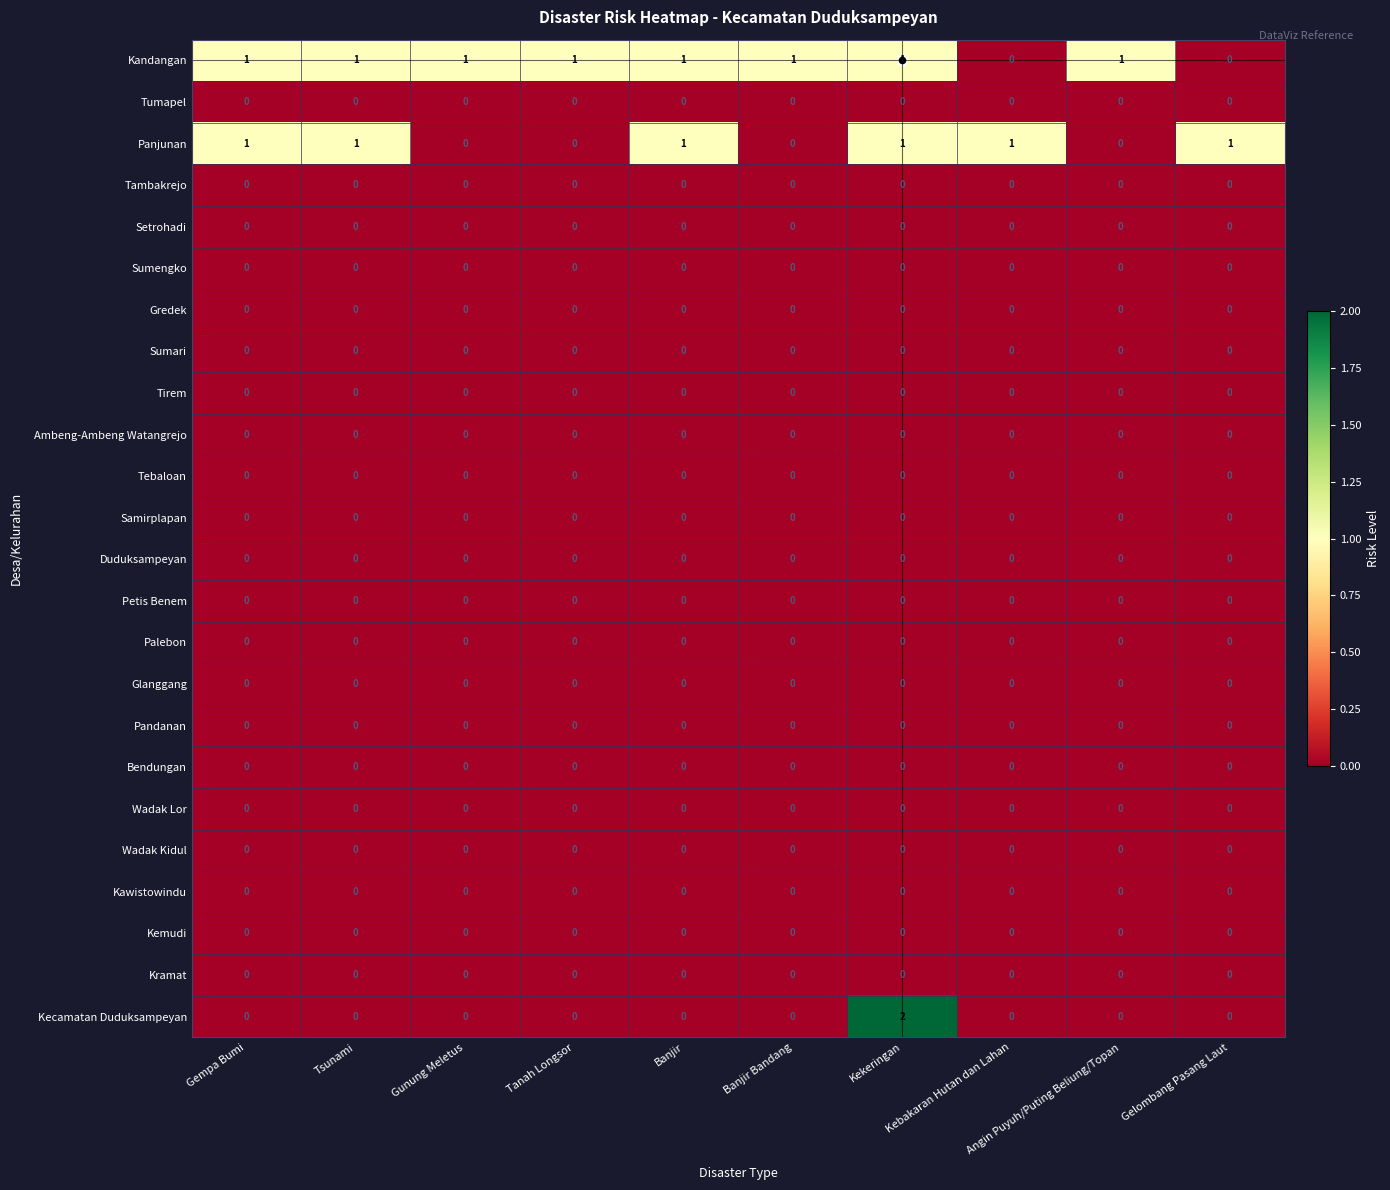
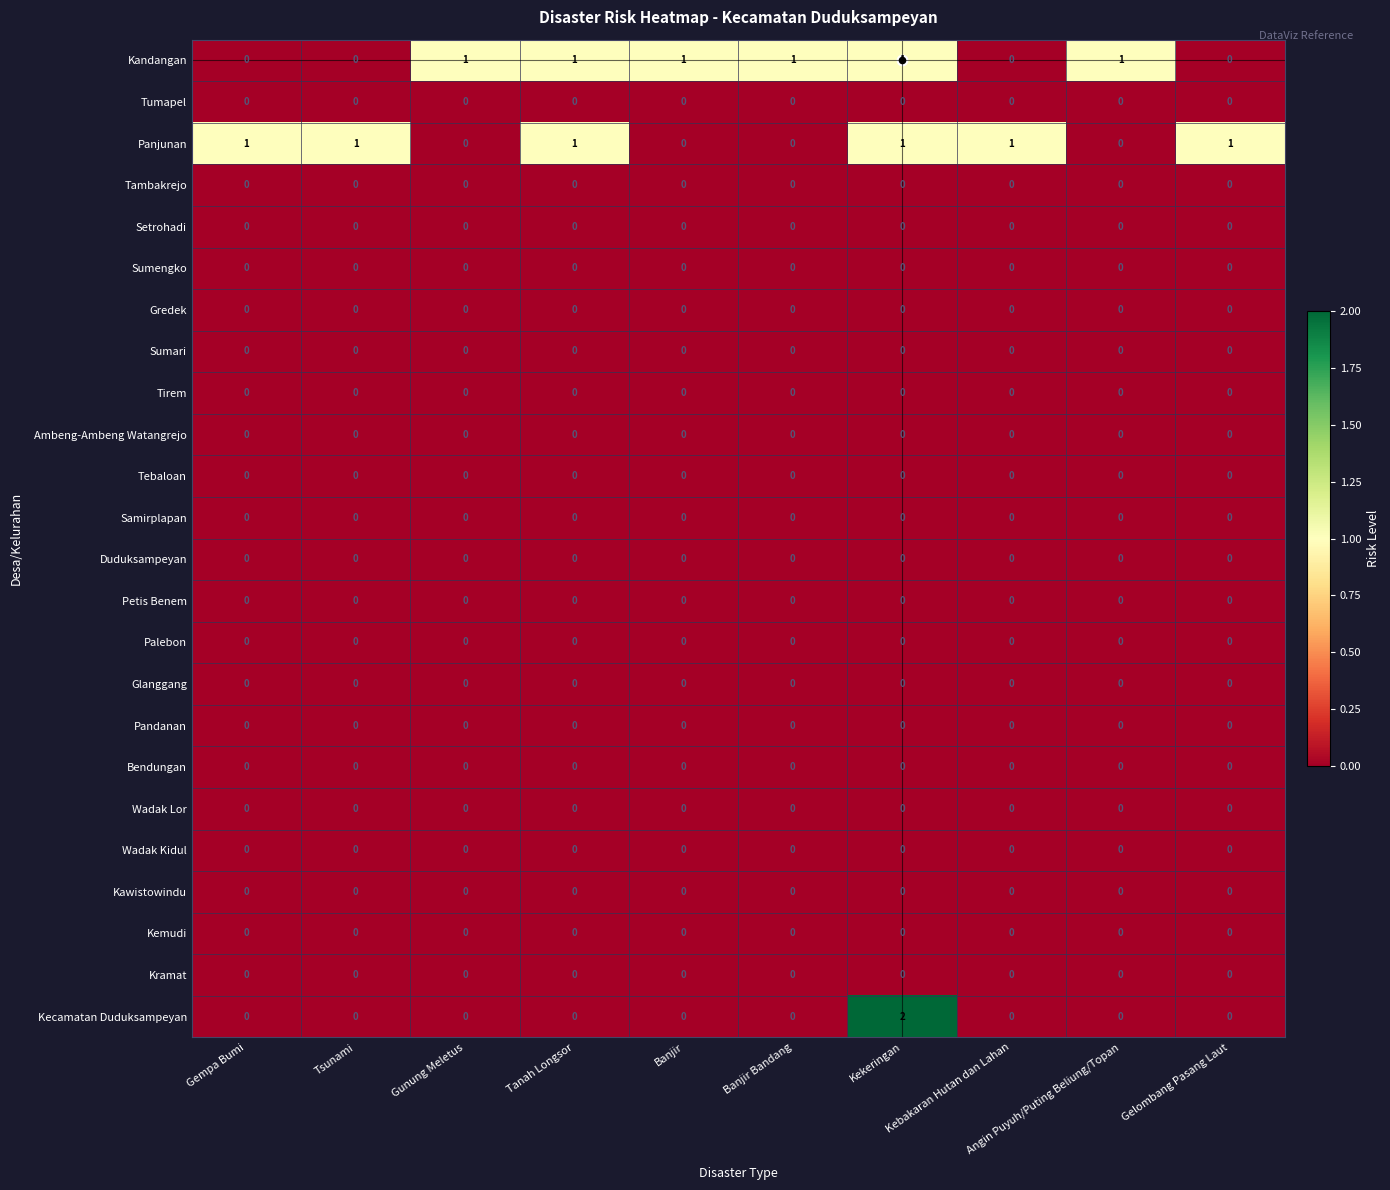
  {
    "Kandangan": {
-     "Gempa Bumi": 1,
-     "Tsunami": 1,
+     "Gempa Bumi": 0,
+     "Tsunami": 0,
      "Gunung Meletus": 1,
      "Tanah Longsor": 1,
      "Banjir": 1,
      "Banjir Bandang": 1,
      "Kebakaran Hutan dan Lahan": 0,
      "Angin Puyuh/Puting Beliung/Topan": 1,
      "Gelombang Pasang Laut": 0
    },
    "Panjunan": {
      "Gempa Bumi": 1,
      "Tsunami": 1,
      "Gunung Meletus": 0,
-     "Tanah Longsor": 0,
-     "Banjir": 1,
+     "Tanah Longsor": 1,
+     "Banjir": 0,
      "Banjir Bandang": 0,
      "Kekeringan": 1,
      "Kebakaran Hutan dan Lahan": 1,
      "Angin Puyuh/Puting Beliung/Topan": 0,
      "Gelombang Pasang Laut": 1
    }
  }
